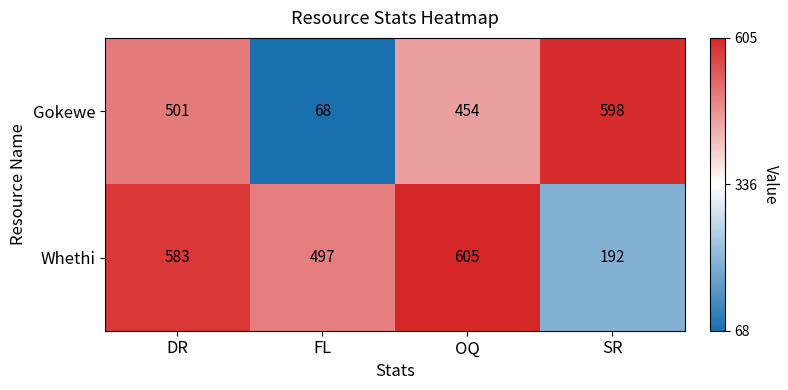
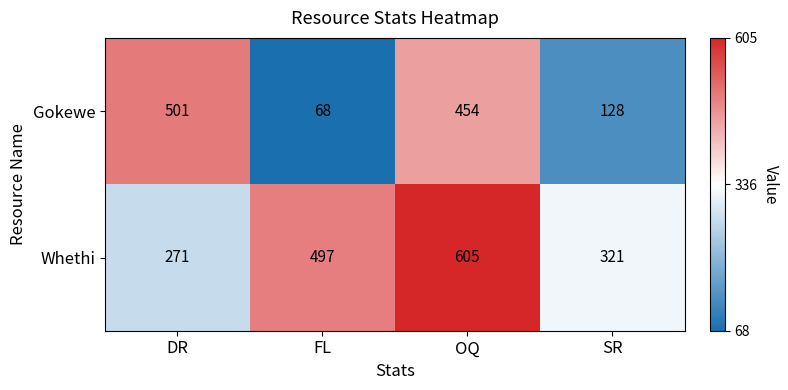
  {
    "Gokewe": {
      "DR": 501,
      "FL": 68,
      "OQ": 454,
-     "SR": 598
+     "SR": 128
    },
    "Whethi": {
-     "DR": 583,
+     "DR": 271,
      "FL": 497,
      "OQ": 605,
-     "SR": 192
+     "SR": 321
    }
  }
